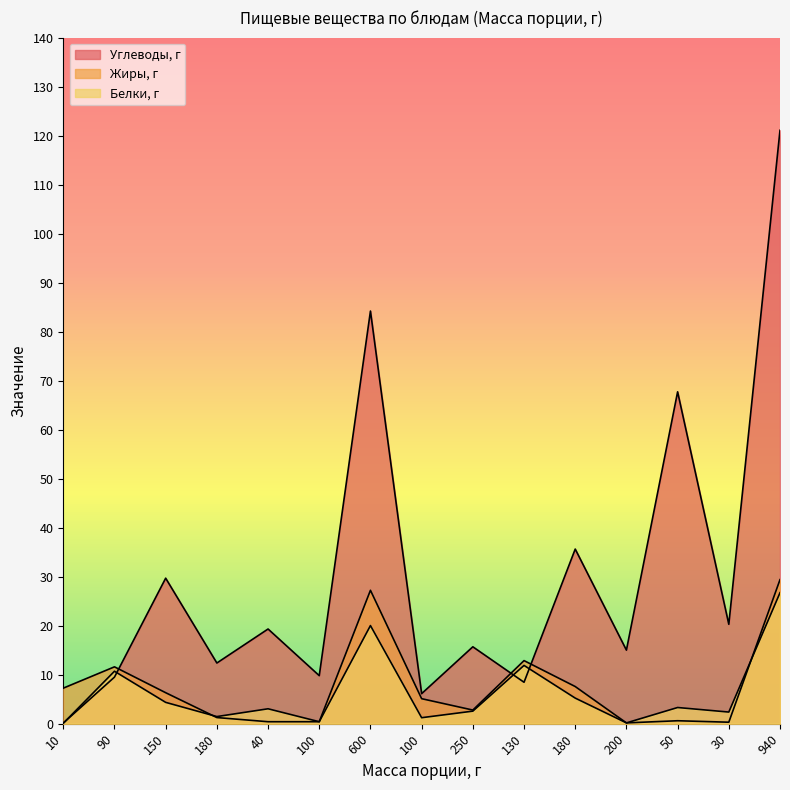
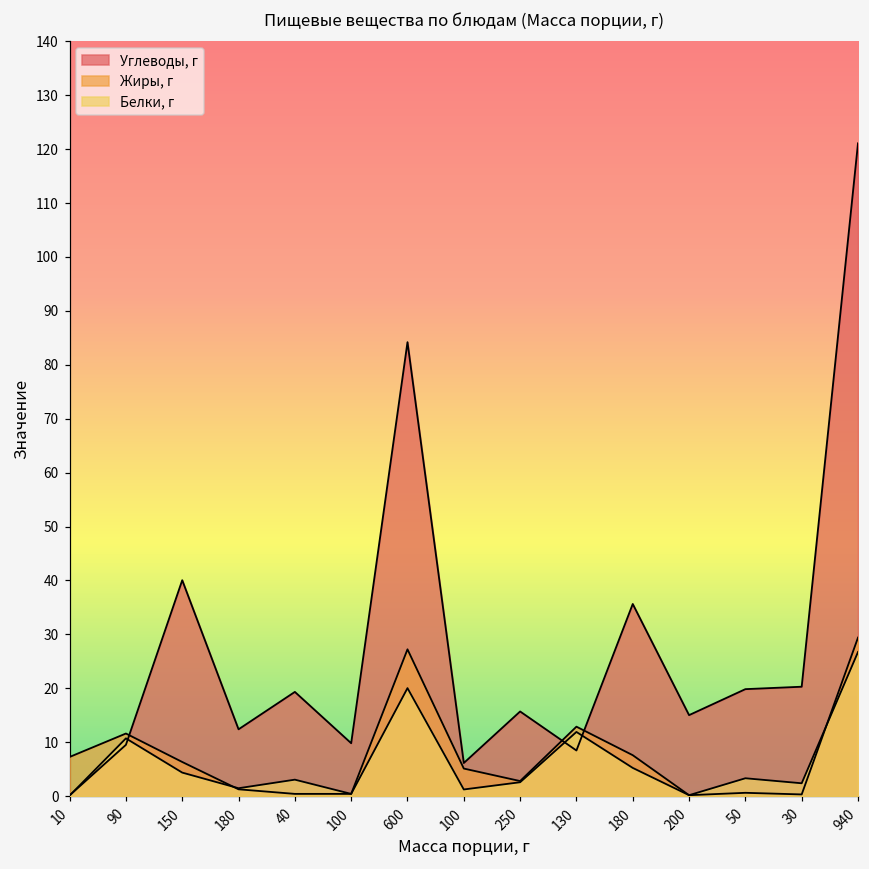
  {
    "Углеводы, г": {
      "90": 10,
-     "150": 30,
+     "150": 40,
      "40": 19,
      "600": 84,
      "250": 16,
      "130": 8,
      "200": 15,
-     "50": 68,
+     "50": 20,
      "30": 20,
      "940": 121
    }
  }
